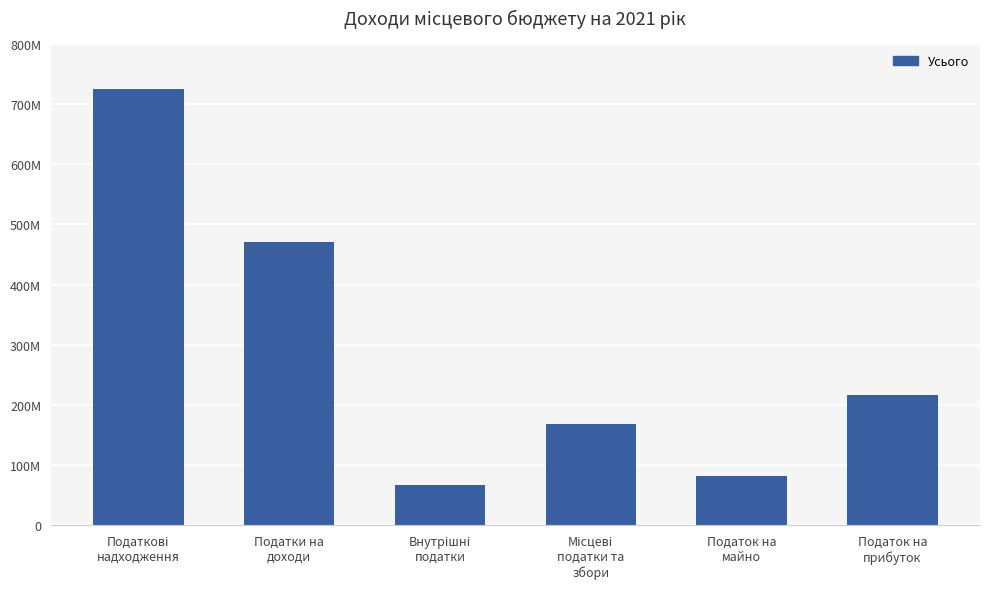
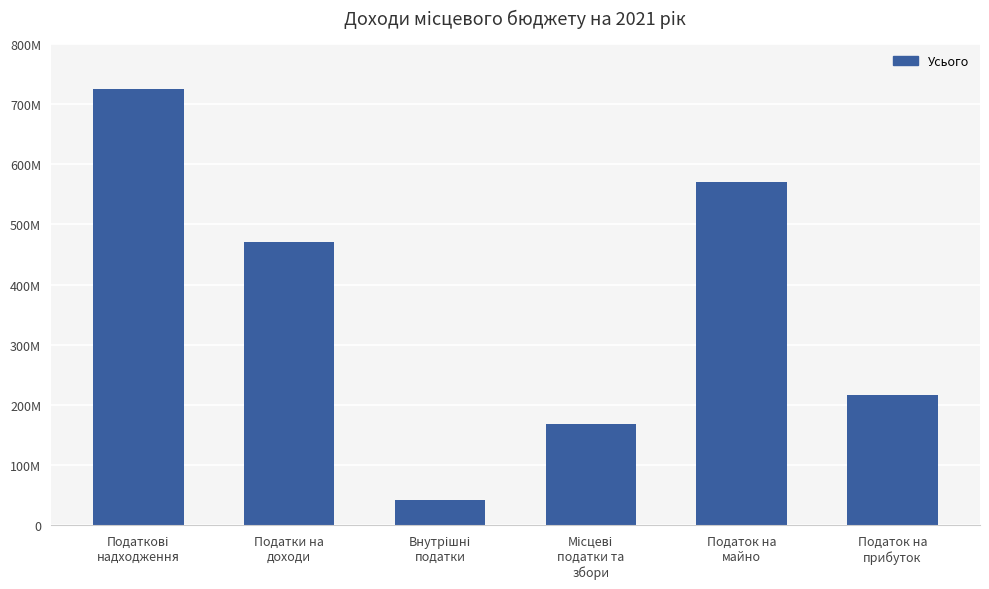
  {
    "Податкові надходження": 720000000,
    "Податки на доходи": 470000000,
-   "Внутрішні податки": 70000000,
+   "Внутрішні податки": 40000000,
    "Місцеві податки та збори": 170000000,
-   "Податок на майно": 80000000,
+   "Податок на майно": 570000000,
    "Податок на прибуток": 220000000
  }
